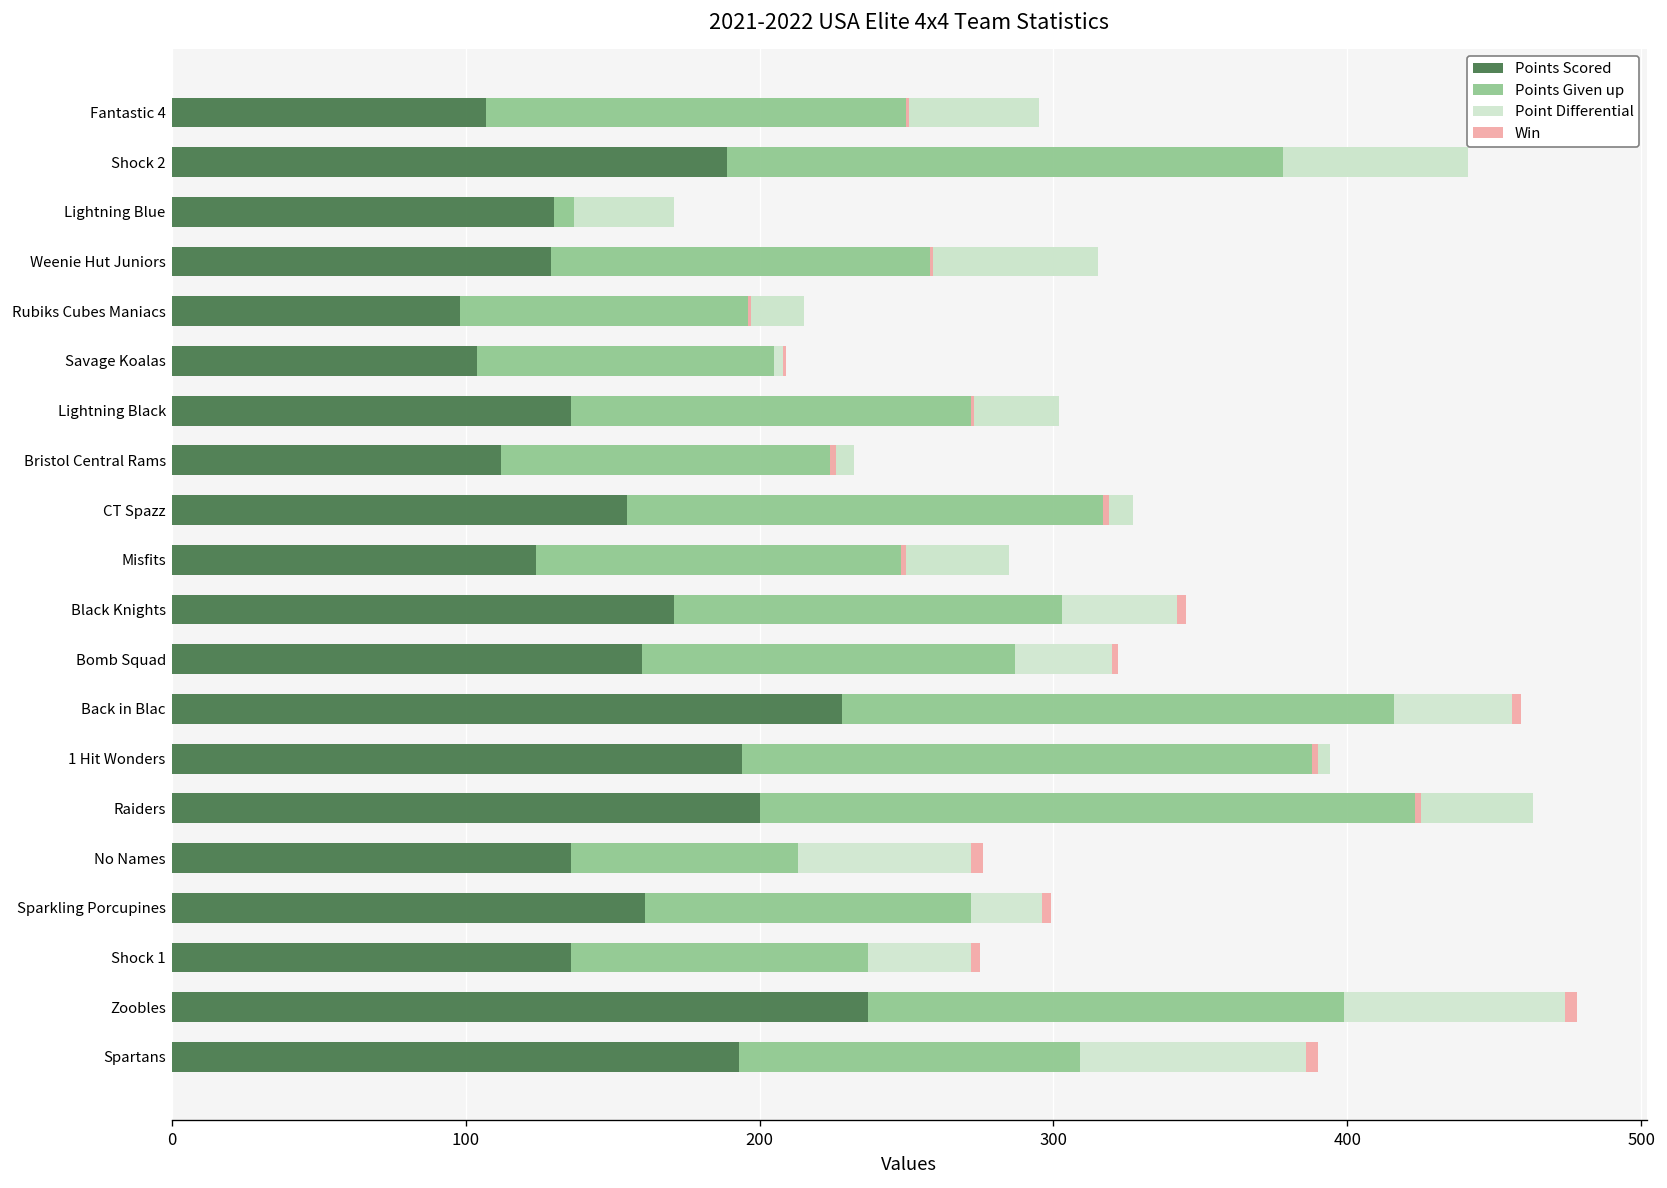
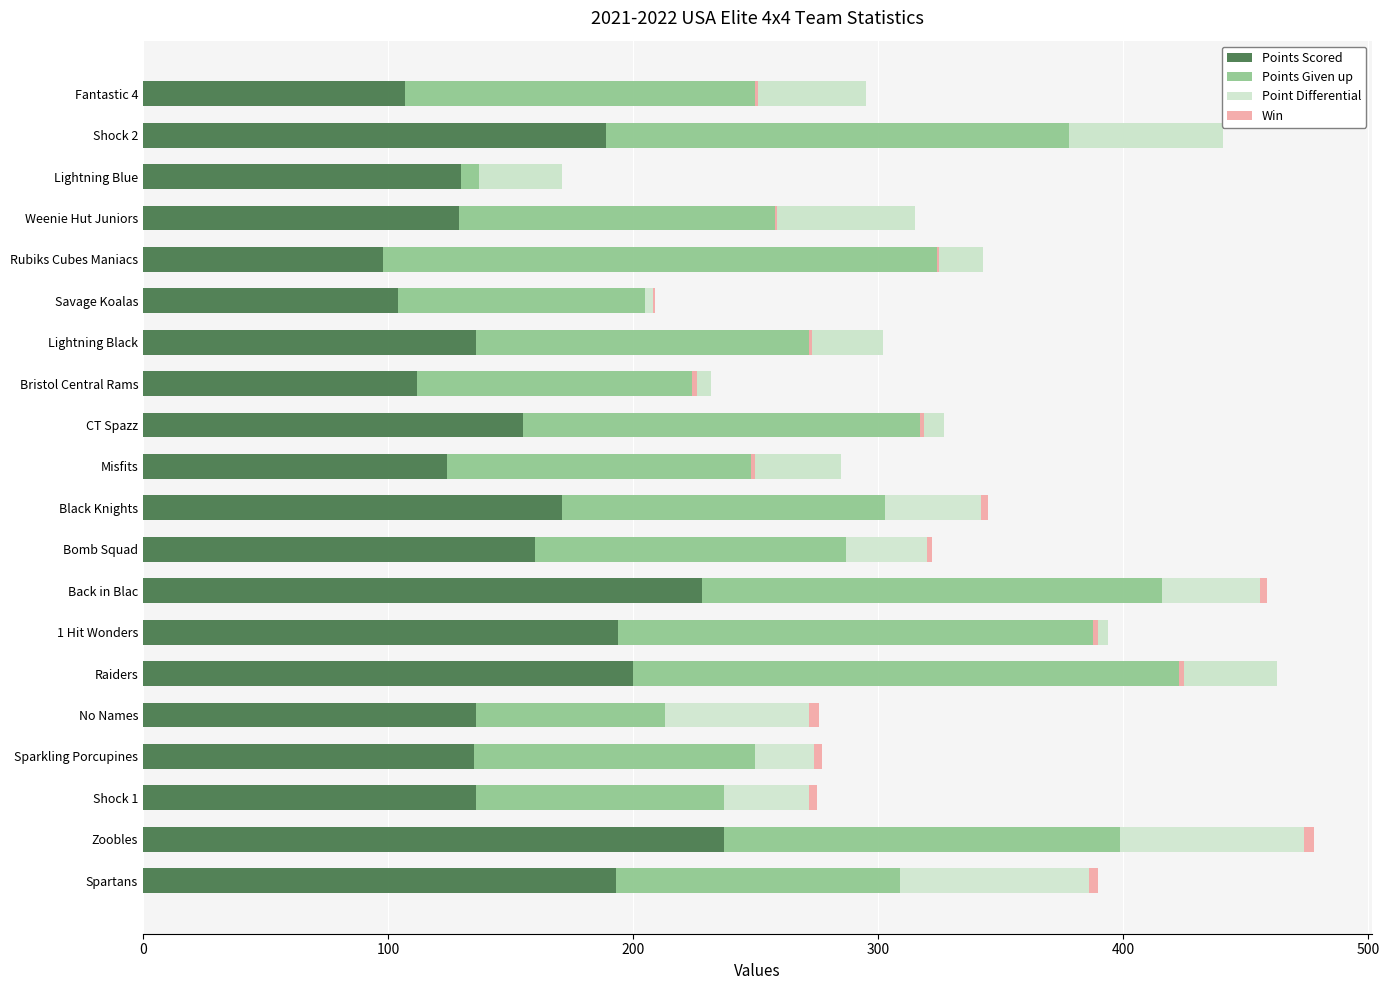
  {
    "Points Scored": {
      "Fantastic 4": 107,
      "Shock 2": 189,
      "Lightning Blue": 130,
      "Weenie Hut Juniors": 129,
      "Rubiks Cubes Maniacs": 98,
      "Savage Koalas": 104,
      "Lightning Black": 136,
      "Bristol Central Rams": 112,
      "CT Spazz": 155,
      "Misfits": 124,
      "Black Knights": 171,
      "Bomb Squad": 160,
      "Back in Blac": 228,
      "1 Hit Wonders": 194,
      "Raiders": 200,
      "No Names": 136,
-     "Sparkling Porcupines": 161,
+     "Sparkling Porcupines": 135,
      "Shock 1": 136,
      "Zoobles": 237,
      "Spartans": 193
    },
    "Points Given up": {
      "Fantastic 4": 188,
      "Shock 2": 252,
      "Lightning Blue": 41,
      "Weenie Hut Juniors": 186,
-     "Rubiks Cubes Maniacs": 117,
+     "Rubiks Cubes Maniacs": 245,
      "Savage Koalas": 101,
      "Lightning Black": 166,
      "Bristol Central Rams": 120,
      "CT Spazz": 172,
      "Misfits": 161,
      "Black Knights": 132,
      "Bomb Squad": 127,
      "Back in Blac": 188,
      "1 Hit Wonders": 200,
      "Raiders": 263,
      "No Names": 77,
-     "Sparkling Porcupines": 111,
+     "Sparkling Porcupines": 115,
      "Shock 1": 101,
      "Zoobles": 162,
      "Spartans": 116
    },
    "Point Differential": {
      "Savage Koalas": 3,
      "Black Knights": 39,
      "Bomb Squad": 33,
      "Back in Blac": 40,
      "No Names": 59,
      "Sparkling Porcupines": 24,
      "Shock 1": 35,
      "Zoobles": 75,
      "Spartans": 77
    },
    "Win": {
      "Black Knights": 3,
      "Bomb Squad": 2,
      "Back in Blac": 3,
      "No Names": 4,
      "Sparkling Porcupines": 3,
      "Shock 1": 3,
      "Zoobles": 4,
      "Spartans": 4
    }
  }
